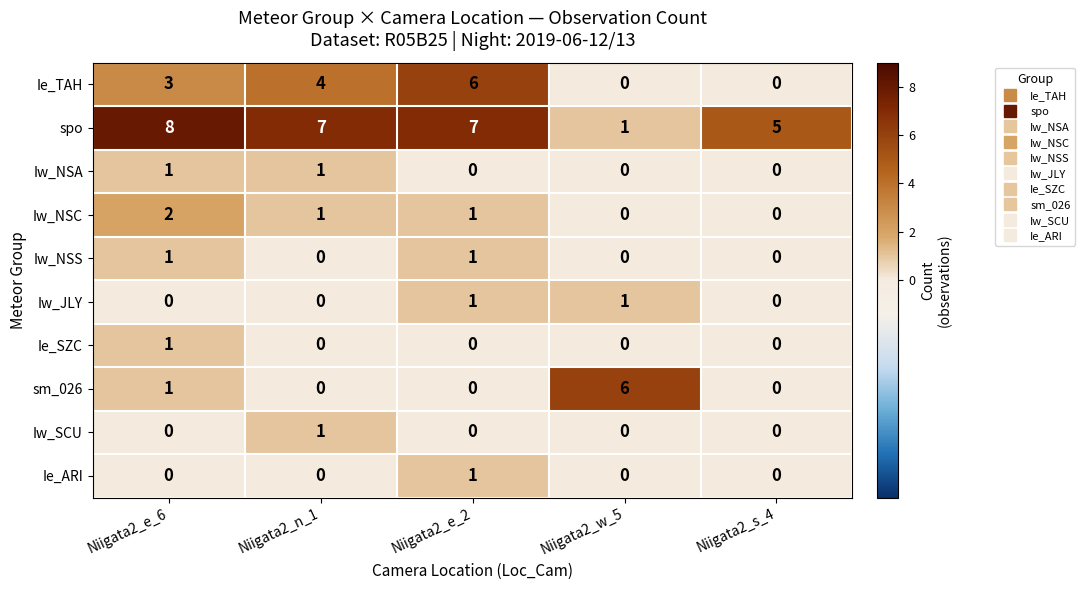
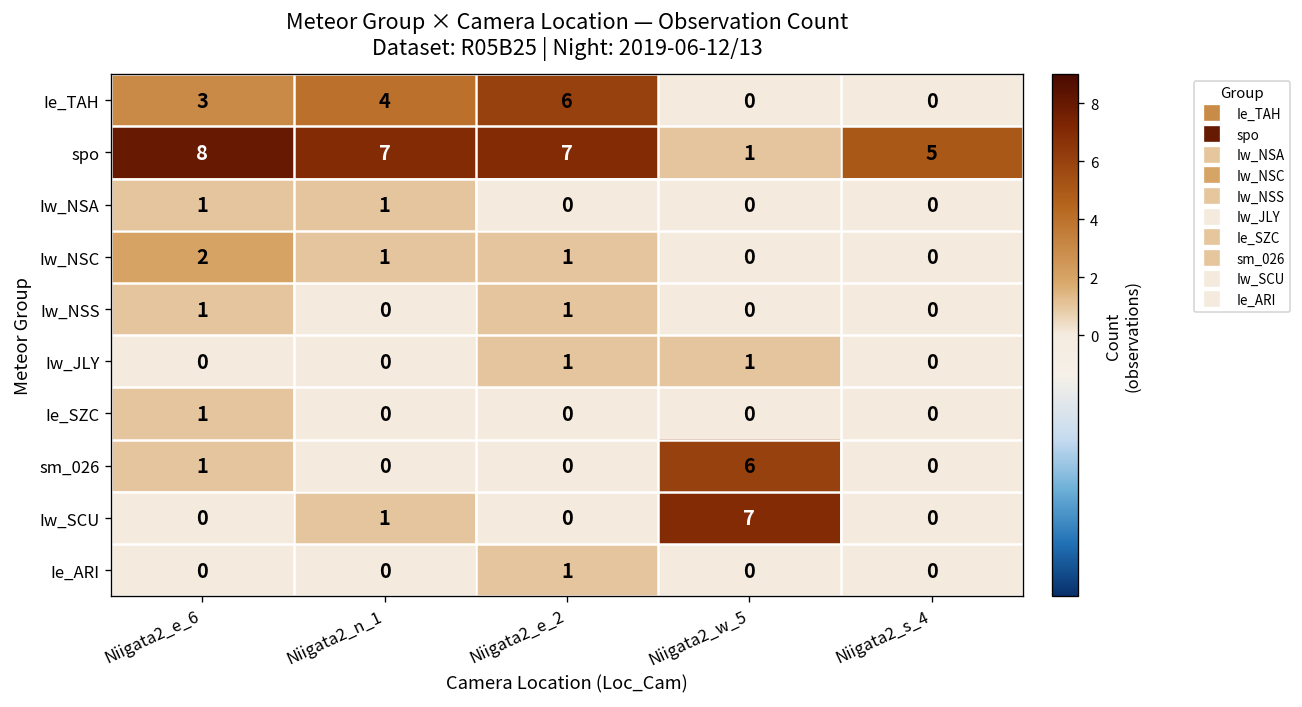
  {
    "Ie_TAH": {
      "Niigata2_e_6": 3,
      "Niigata2_n_1": 4,
      "Niigata2_e_2": 6,
      "Niigata2_w_5": 0,
      "Niigata2_s_4": 0
    },
    "spo": {
      "Niigata2_e_6": 8,
      "Niigata2_n_1": 7,
      "Niigata2_e_2": 7,
      "Niigata2_w_5": 1,
      "Niigata2_s_4": 5
    },
    "Iw_NSA": {
      "Niigata2_e_6": 1,
      "Niigata2_n_1": 1,
      "Niigata2_e_2": 0,
      "Niigata2_w_5": 0,
      "Niigata2_s_4": 0
    },
    "Iw_NSC": {
      "Niigata2_e_6": 2,
      "Niigata2_n_1": 1,
      "Niigata2_e_2": 1,
      "Niigata2_w_5": 0,
      "Niigata2_s_4": 0
    },
    "Iw_NSS": {
      "Niigata2_e_6": 1,
      "Niigata2_n_1": 0,
      "Niigata2_e_2": 1,
      "Niigata2_w_5": 0,
      "Niigata2_s_4": 0
    },
    "Iw_JLY": {
      "Niigata2_e_6": 0,
      "Niigata2_n_1": 0,
      "Niigata2_e_2": 1,
      "Niigata2_w_5": 1,
      "Niigata2_s_4": 0
    },
    "Ie_SZC": {
      "Niigata2_e_6": 1,
      "Niigata2_n_1": 0,
      "Niigata2_e_2": 0,
      "Niigata2_w_5": 0,
      "Niigata2_s_4": 0
    },
    "sm_026": {
      "Niigata2_e_6": 1,
      "Niigata2_n_1": 0,
      "Niigata2_e_2": 0,
      "Niigata2_w_5": 6,
      "Niigata2_s_4": 0
    },
    "Iw_SCU": {
      "Niigata2_e_6": 0,
      "Niigata2_n_1": 1,
      "Niigata2_e_2": 0,
-     "Niigata2_w_5": 0,
+     "Niigata2_w_5": 7,
      "Niigata2_s_4": 0
    },
    "Ie_ARI": {
      "Niigata2_e_6": 0,
      "Niigata2_n_1": 0,
      "Niigata2_e_2": 1,
      "Niigata2_w_5": 0,
      "Niigata2_s_4": 0
    }
  }
